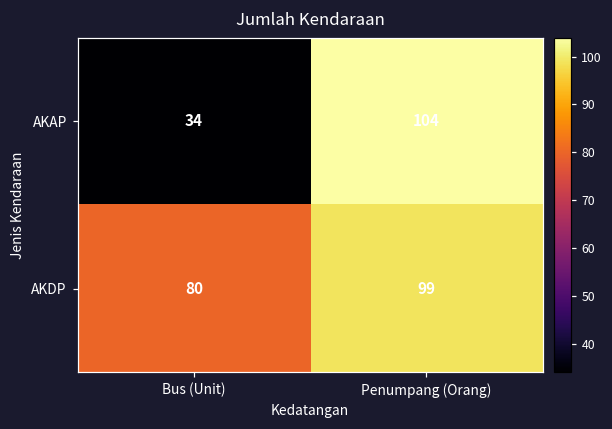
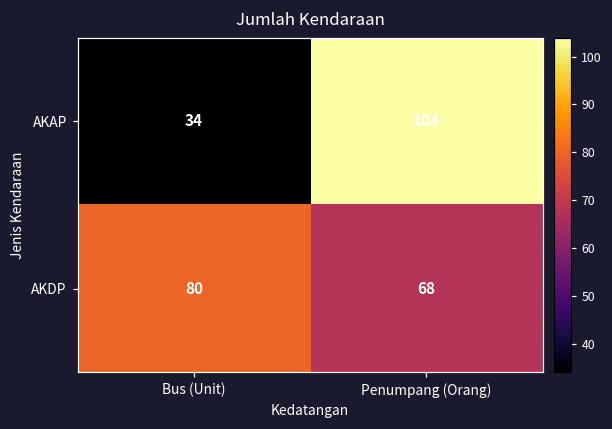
  {
    "AKAP": {
      "Bus (Unit)": 34,
      "Penumpang (Orang)": 104
    },
    "AKDP": {
      "Bus (Unit)": 80,
-     "Penumpang (Orang)": 99
+     "Penumpang (Orang)": 68
    }
  }
